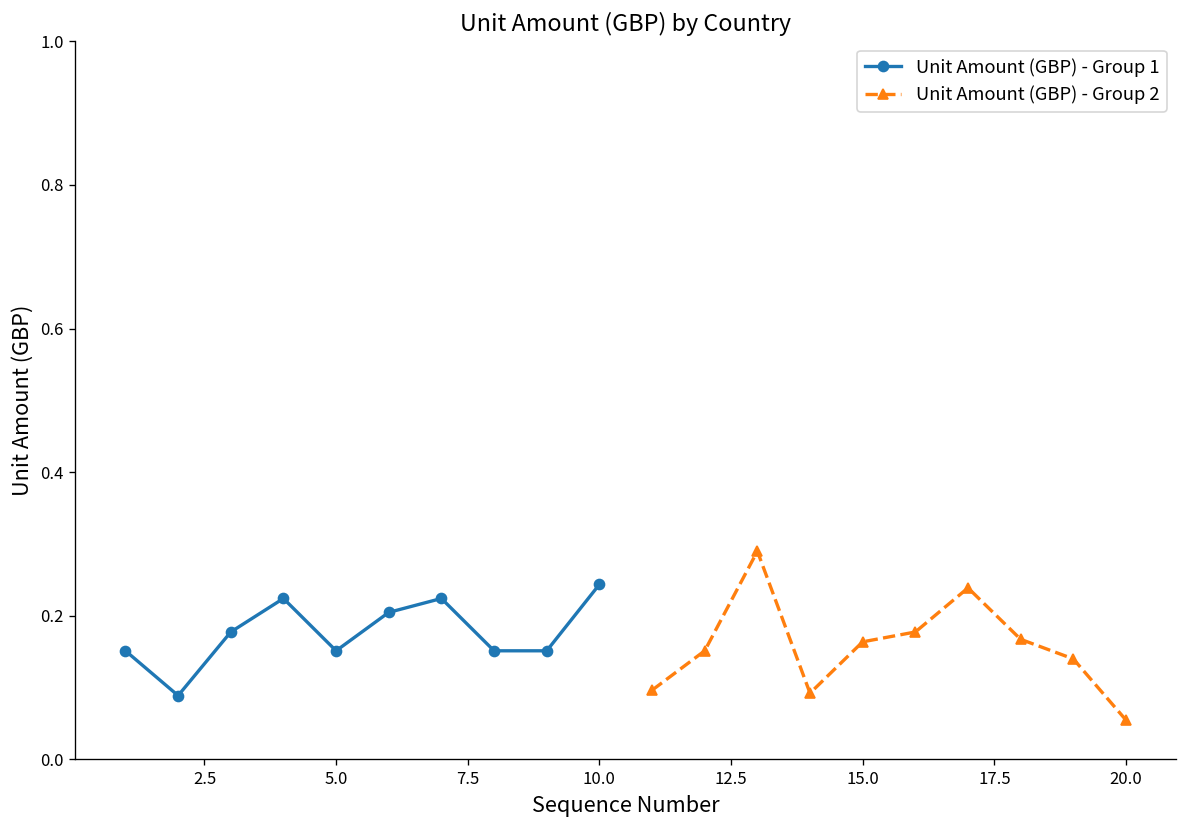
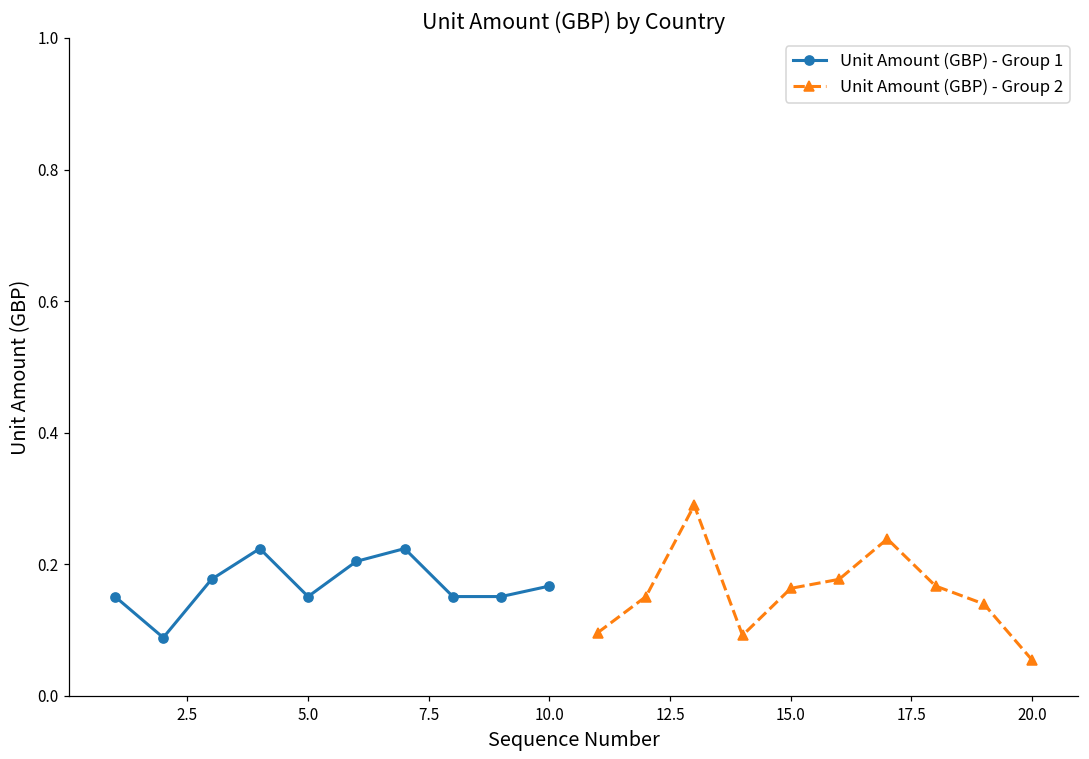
  {
    "Unit Amount (GBP) - Group 1": {
      "5.0": 0.15,
-     "10.0": 0.24
+     "10.0": 0.17
    },
    "Unit Amount (GBP) - Group 2": {
      "15.0": 0.16,
      "20.0": 0.05
    }
  }
